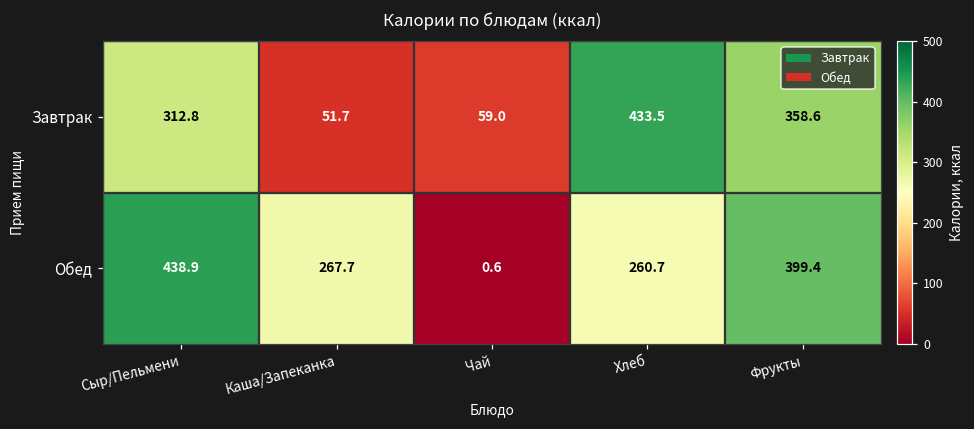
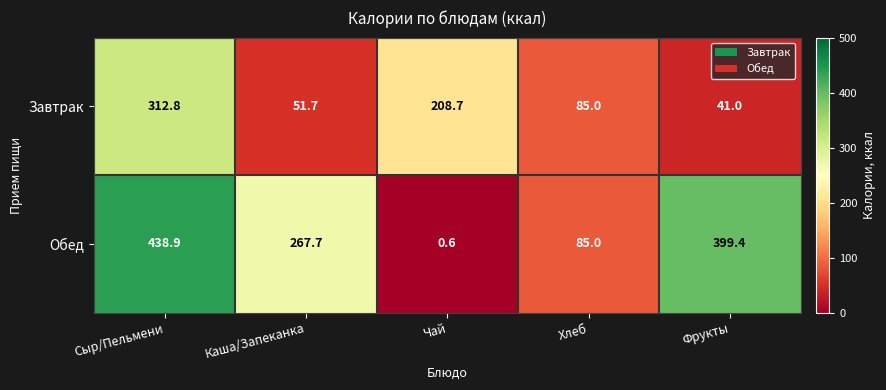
  {
    "Завтрак": {
      "Сыр/Пельмени": 312.8,
      "Каша/Запеканка": 51.7,
-     "Чай": 59.0,
-     "Хлеб": 433.5,
-     "Фрукты": 358.6
+     "Чай": 208.7,
+     "Хлеб": 85.0,
+     "Фрукты": 41.0
    },
    "Обед": {
      "Сыр/Пельмени": 438.9,
      "Каша/Запеканка": 267.7,
      "Чай": 0.6,
-     "Хлеб": 260.7,
+     "Хлеб": 85.0,
      "Фрукты": 399.4
    }
  }
